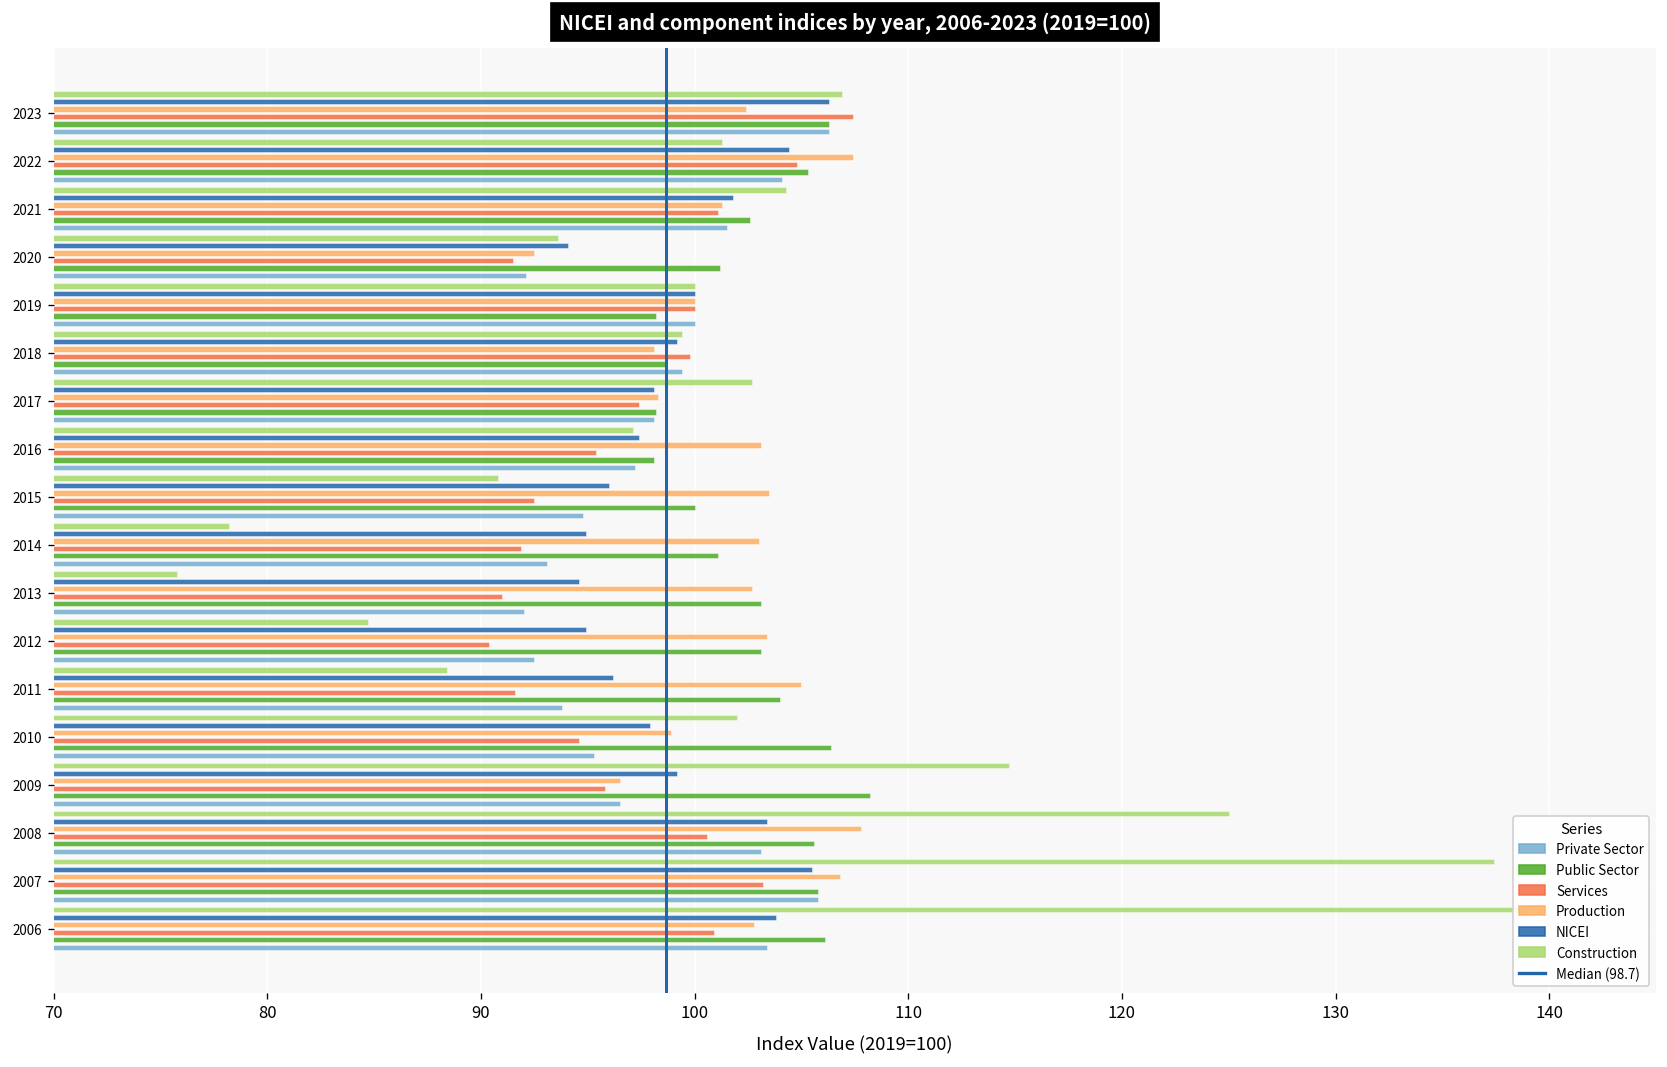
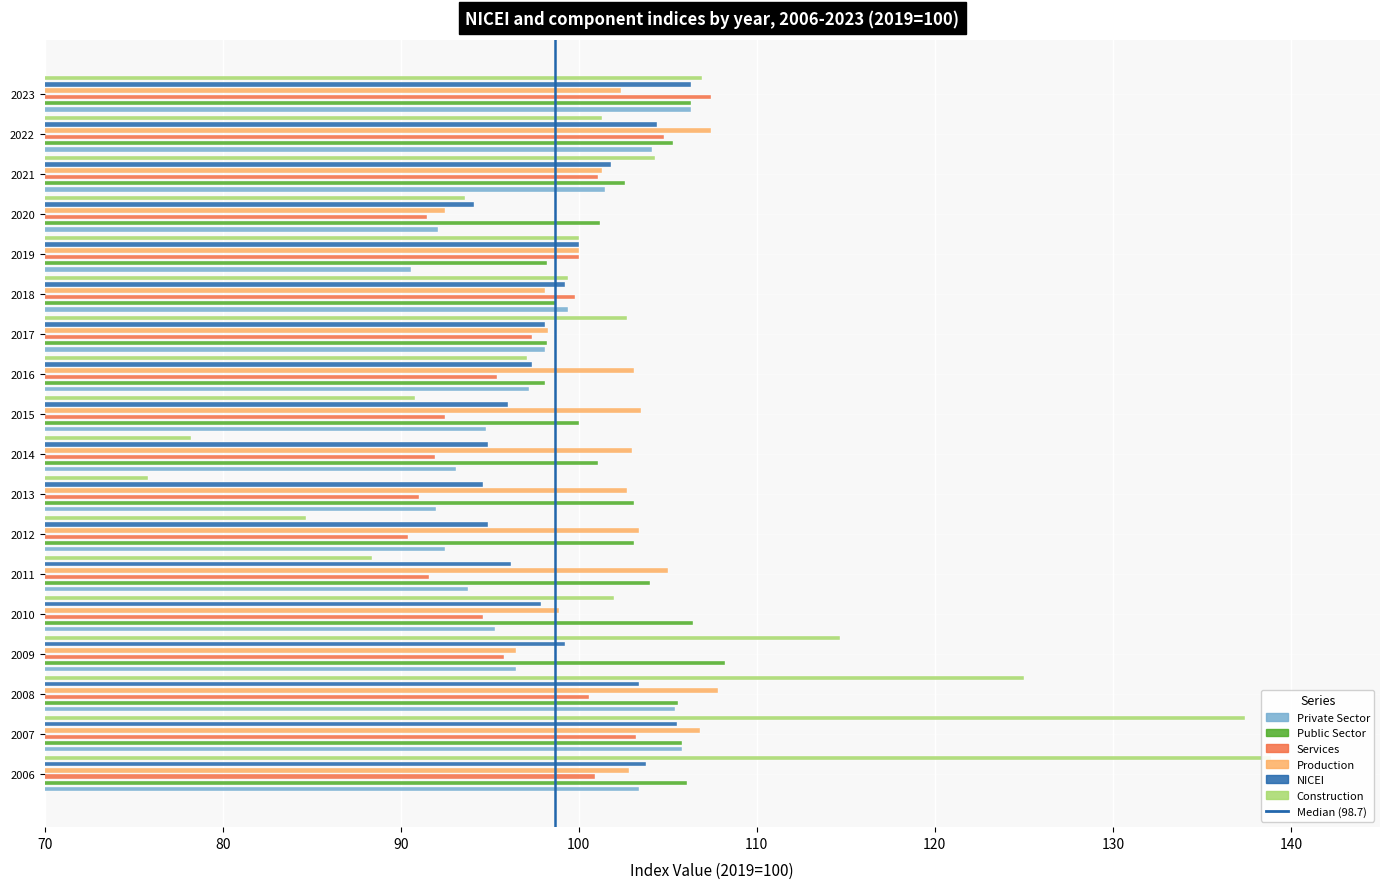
  {
    "Private Sector": {
      "2023": 106.3,
      "2022": 104.1,
      "2021": 101.5,
      "2020": 92.1,
-     "2019": 100.0,
+     "2019": 90.6,
      "2018": 99.4,
      "2017": 98.1,
      "2016": 97.2,
      "2015": 94.8,
      "2014": 93.1,
      "2013": 92.0,
      "2012": 92.5,
      "2011": 93.8,
      "2010": 95.3,
      "2009": 96.5,
-     "2008": 103.1,
+     "2008": 105.4,
      "2007": 105.8,
      "2006": 103.4
    },
    "Public Sector": {
      "2023": 106.3,
      "2022": 105.3,
      "2021": 102.6,
      "2020": 101.2,
      "2019": 98.2,
      "2018": 98.7,
      "2017": 98.2,
      "2016": 98.1,
      "2015": 100.0,
      "2014": 101.1,
      "2013": 103.1,
      "2012": 103.1,
      "2011": 104.0,
      "2010": 106.4,
      "2009": 108.2,
      "2008": 105.6,
      "2007": 105.8,
      "2006": 106.1
    },
    "Services": {
      "2023": 107.4,
      "2022": 104.8,
      "2021": 101.1,
      "2020": 91.5,
      "2019": 100.0,
      "2018": 99.8,
      "2017": 97.4,
      "2016": 95.4,
      "2015": 92.5,
      "2014": 91.9,
      "2013": 91.0,
      "2012": 90.4,
      "2011": 91.6,
      "2010": 94.6,
      "2009": 95.8,
      "2008": 100.6,
      "2007": 103.2,
      "2006": 100.9
    },
    "Production": {
      "2023": 102.4,
      "2022": 107.4,
      "2021": 101.3,
      "2020": 92.5,
      "2019": 100.0,
      "2018": 98.1,
      "2017": 98.3,
      "2016": 103.1,
      "2015": 103.5,
      "2014": 103.0,
      "2013": 102.7,
      "2012": 103.4,
      "2011": 105.0,
      "2010": 98.9,
      "2009": 96.5,
      "2008": 107.8,
      "2007": 106.8,
      "2006": 102.8
    },
    "NICEI": {
      "2023": 106.3,
      "2022": 104.4,
      "2021": 101.8,
      "2020": 94.1,
      "2019": 100.0,
      "2018": 99.2,
      "2017": 98.1,
      "2016": 97.4,
      "2015": 96.0,
      "2014": 94.9,
      "2013": 94.6,
      "2012": 94.9,
      "2011": 96.2,
      "2010": 97.9,
      "2009": 99.2,
      "2008": 103.4,
      "2007": 105.5,
      "2006": 103.8
    },
    "Construction": {
      "2023": 106.9,
      "2022": 101.3,
      "2021": 104.3,
      "2020": 93.6,
      "2019": 100.0,
      "2018": 99.4,
      "2017": 102.7,
      "2016": 97.1,
      "2015": 90.8,
      "2014": 78.2,
      "2013": 75.8,
      "2012": 84.7,
      "2011": 88.4,
      "2010": 102.0,
      "2009": 114.7,
      "2008": 125.0,
      "2007": 137.4
    }
  }
